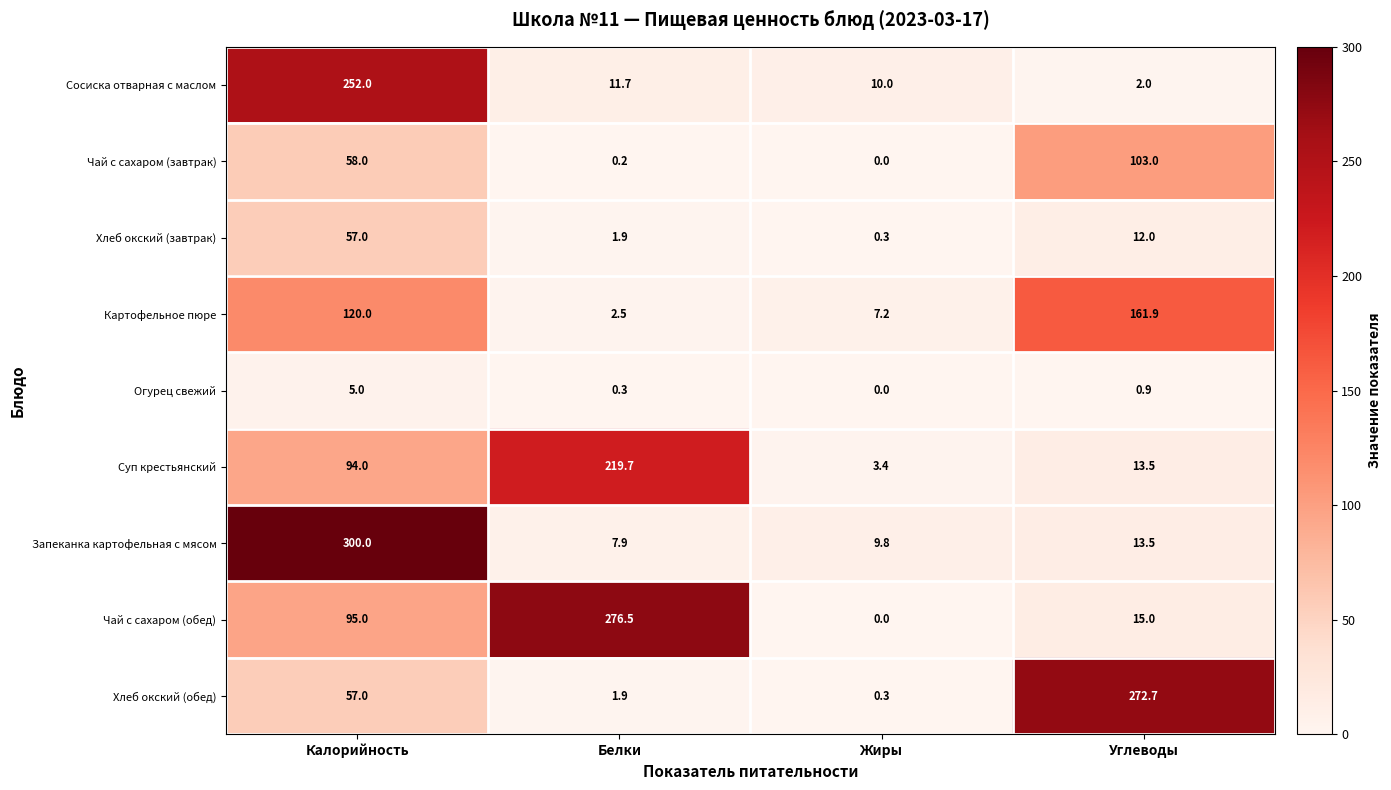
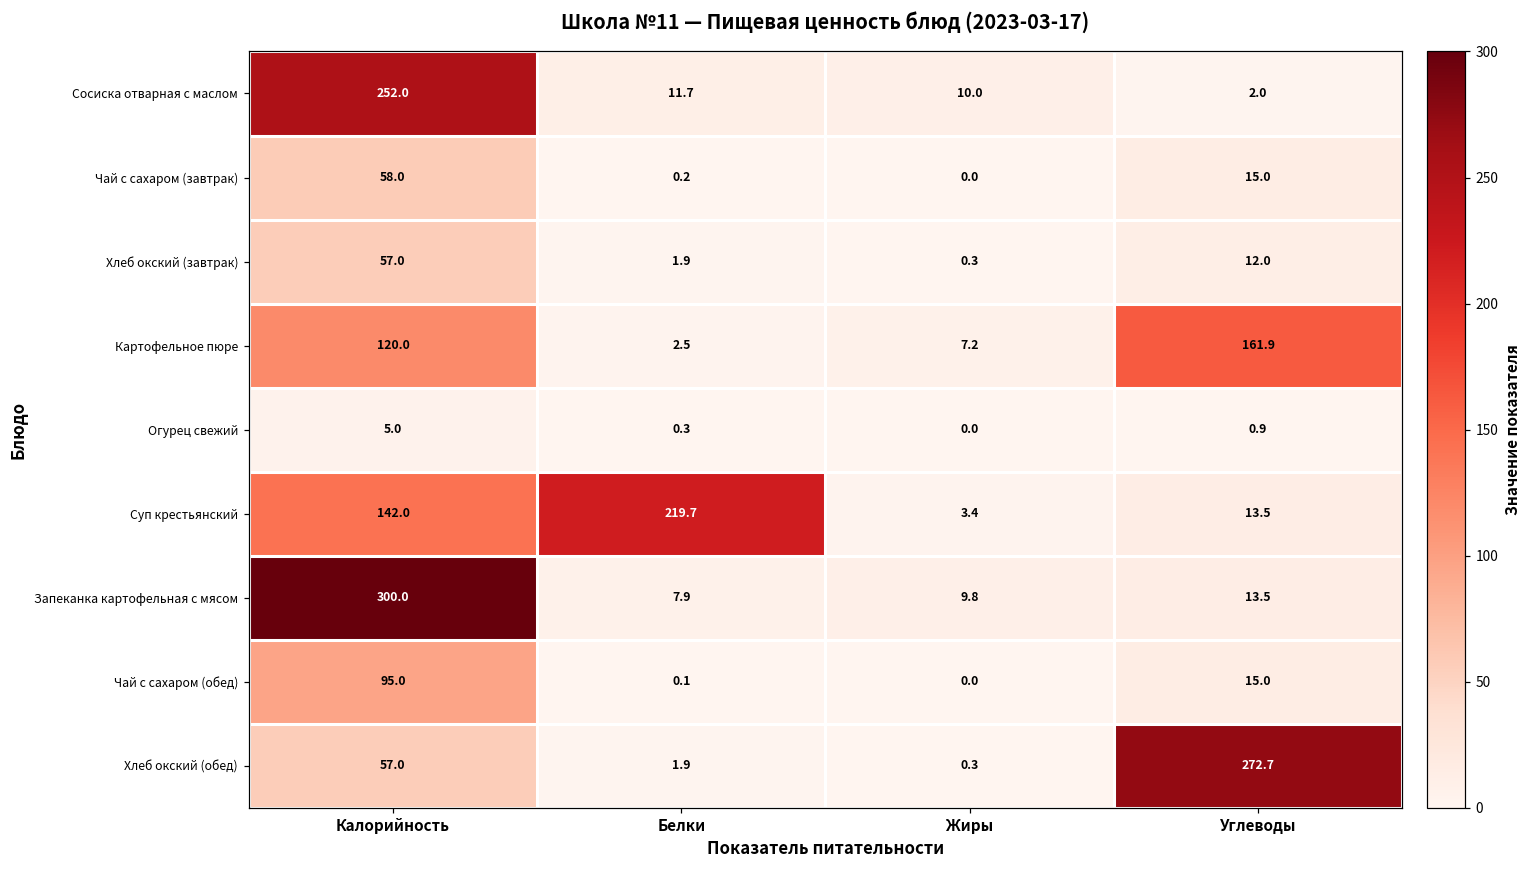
  {
    "Сосиска отварная с маслом": {
      "Калорийность": 252.0,
      "Белки": 11.7,
      "Жиры": 10.0,
      "Углеводы": 2.0
    },
    "Чай с сахаром (завтрак)": {
      "Калорийность": 58.0,
      "Белки": 0.2,
      "Жиры": 0.0,
-     "Углеводы": 103.0
+     "Углеводы": 15.0
    },
    "Хлеб окский (завтрак)": {
      "Калорийность": 57.0,
      "Белки": 1.9,
      "Жиры": 0.3,
      "Углеводы": 12.0
    },
    "Картофельное пюре": {
      "Калорийность": 120.0,
      "Белки": 2.5,
      "Жиры": 7.2,
      "Углеводы": 161.9
    },
    "Огурец свежий": {
      "Калорийность": 5.0,
      "Белки": 0.3,
      "Жиры": 0.0,
      "Углеводы": 0.9
    },
    "Суп крестьянский": {
-     "Калорийность": 94.0,
+     "Калорийность": 142.0,
      "Белки": 219.7,
      "Жиры": 3.4,
      "Углеводы": 13.5
    },
    "Запеканка картофельная с мясом": {
      "Калорийность": 300.0,
      "Белки": 7.9,
      "Жиры": 9.8,
      "Углеводы": 13.5
    },
    "Чай с сахаром (обед)": {
      "Калорийность": 95.0,
-     "Белки": 276.5,
+     "Белки": 0.1,
      "Жиры": 0.0,
      "Углеводы": 15.0
    },
    "Хлеб окский (обед)": {
      "Калорийность": 57.0,
      "Белки": 1.9,
      "Жиры": 0.3,
      "Углеводы": 272.7
    }
  }
